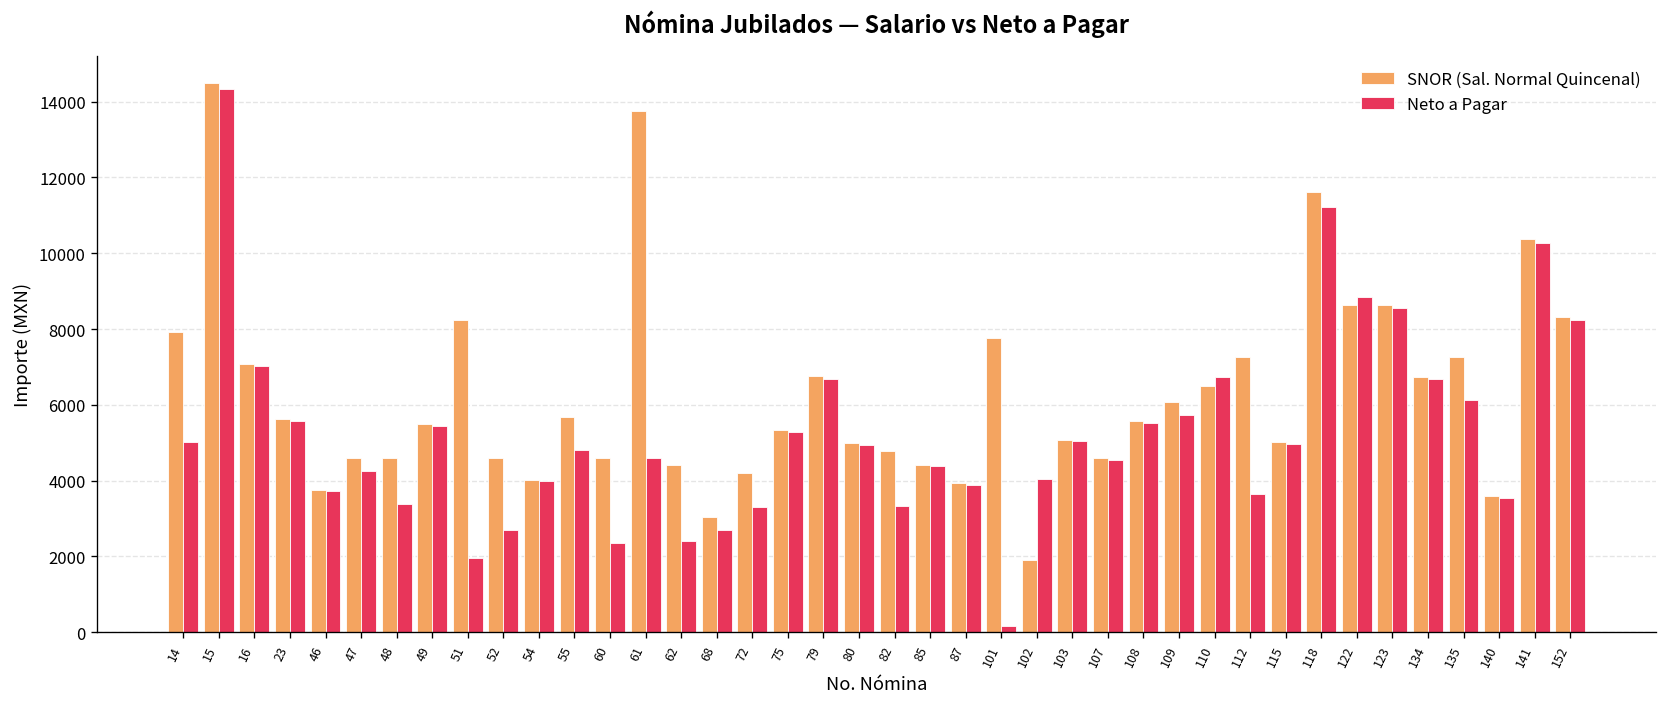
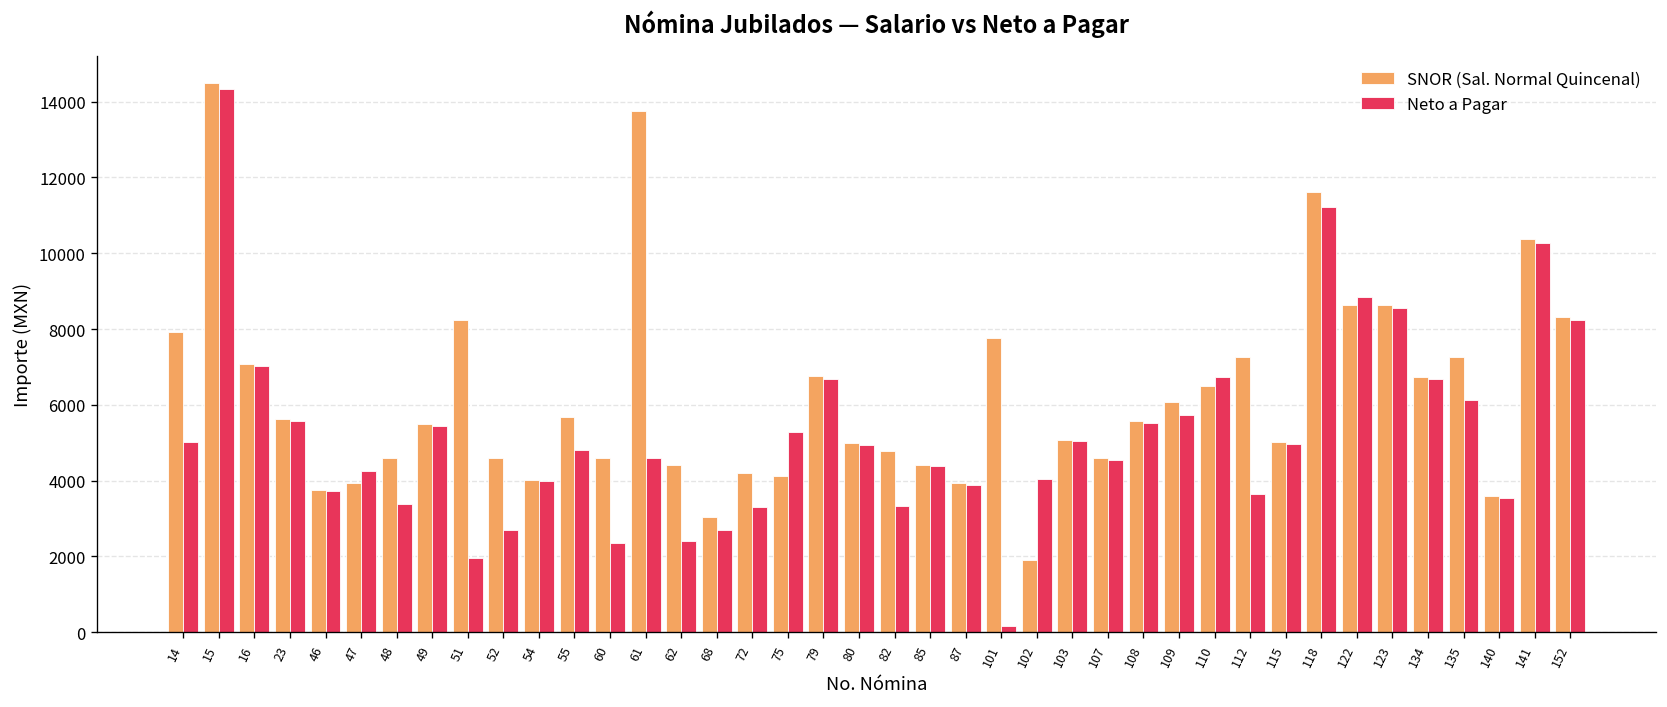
  {
    "SNOR (Sal. Normal Quincenal)": {
      "14": 7900,
      "15": 14500,
      "16": 7100,
      "23": 5600,
      "46": 3800,
-     "47": 4600,
+     "47": 3900,
      "48": 4600,
      "49": 5500,
      "51": 8200,
      "52": 4600,
      "54": 4000,
      "55": 5700,
      "60": 4600,
      "61": 13800,
      "62": 4400,
      "68": 3000,
      "72": 4200,
-     "75": 5300,
+     "75": 4100,
      "79": 6800,
      "80": 5000,
      "82": 4800,
      "85": 4400,
      "87": 3900,
      "101": 7800,
      "102": 1900,
      "103": 5100,
      "107": 4600,
      "108": 5600,
      "109": 6100,
      "110": 6500,
      "112": 7300,
      "115": 5000,
      "118": 11600,
      "122": 8600,
      "123": 8600,
      "134": 6700,
      "135": 7300,
      "140": 3600,
      "141": 10400,
      "152": 8300
    },
    "Neto a Pagar": {
      "14": 5000,
      "15": 14300,
      "16": 7000,
      "23": 5600,
      "46": 3700,
      "47": 4300,
      "48": 3400,
      "49": 5400,
      "51": 2000,
      "52": 2700,
      "54": 4000,
      "55": 4800,
      "60": 2300,
      "61": 4600,
      "62": 2400,
      "68": 2700,
      "72": 3300,
      "75": 5300,
      "79": 6700,
      "80": 4900,
      "82": 3300,
      "85": 4400,
      "87": 3900,
      "101": 200,
      "102": 4000,
      "103": 5000,
      "107": 4500,
      "108": 5500,
      "109": 5700,
      "110": 6700,
      "112": 3600,
      "115": 5000,
      "118": 11200,
      "122": 8900,
      "123": 8600,
      "134": 6700,
      "135": 6100,
      "140": 3500,
      "141": 10300,
      "152": 8200
    }
  }
